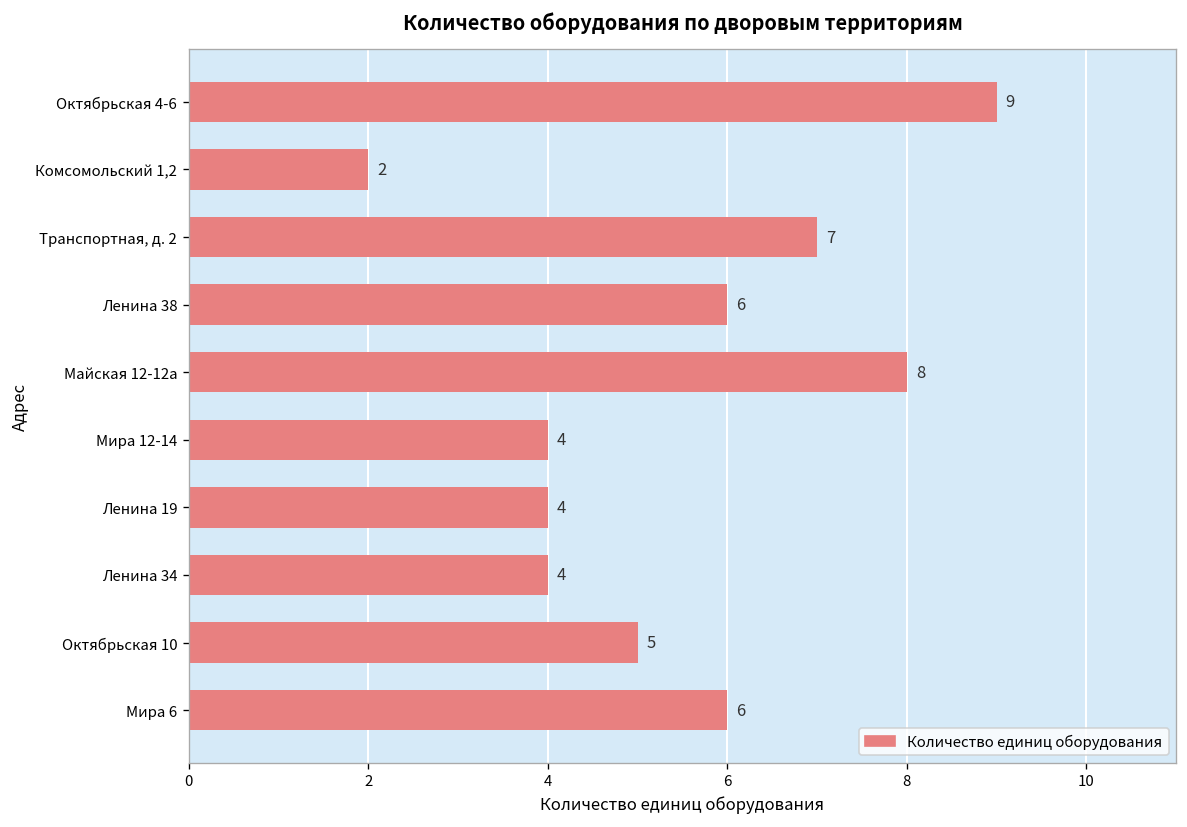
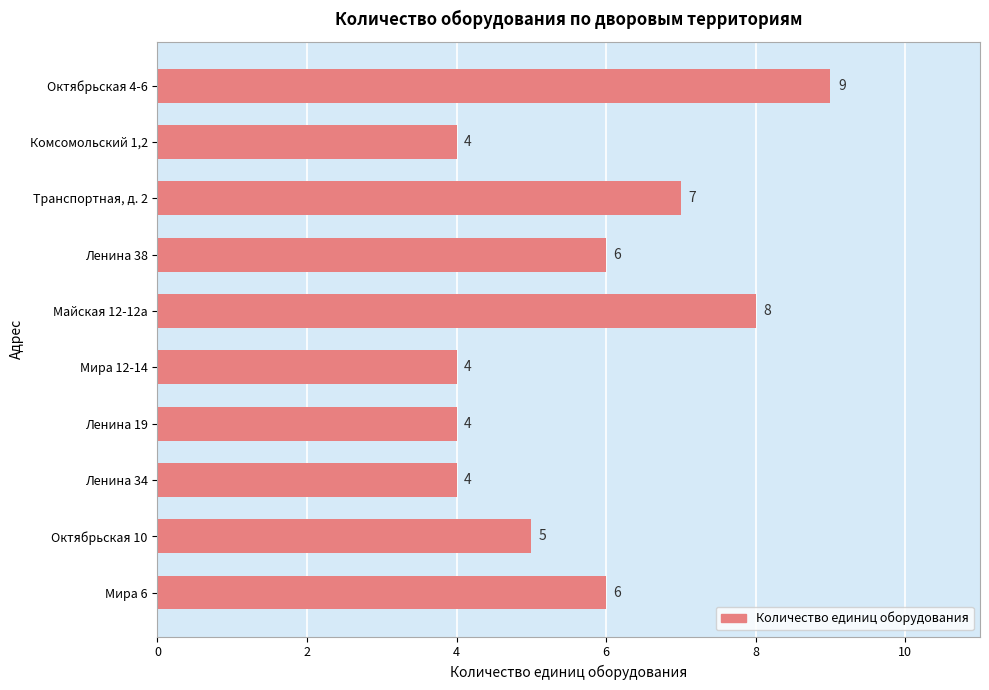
  {
    "Октябрьская 4-6": 9,
-   "Комсомольский 1,2": 2,
+   "Комсомольский 1,2": 4,
    "Транспортная, д. 2": 7,
    "Ленина 38": 6,
    "Майская 12-12а": 8,
    "Мира 12-14": 4,
    "Ленина 19": 4,
    "Ленина 34": 4,
    "Октябрьская 10": 5,
    "Мира 6": 6
  }
